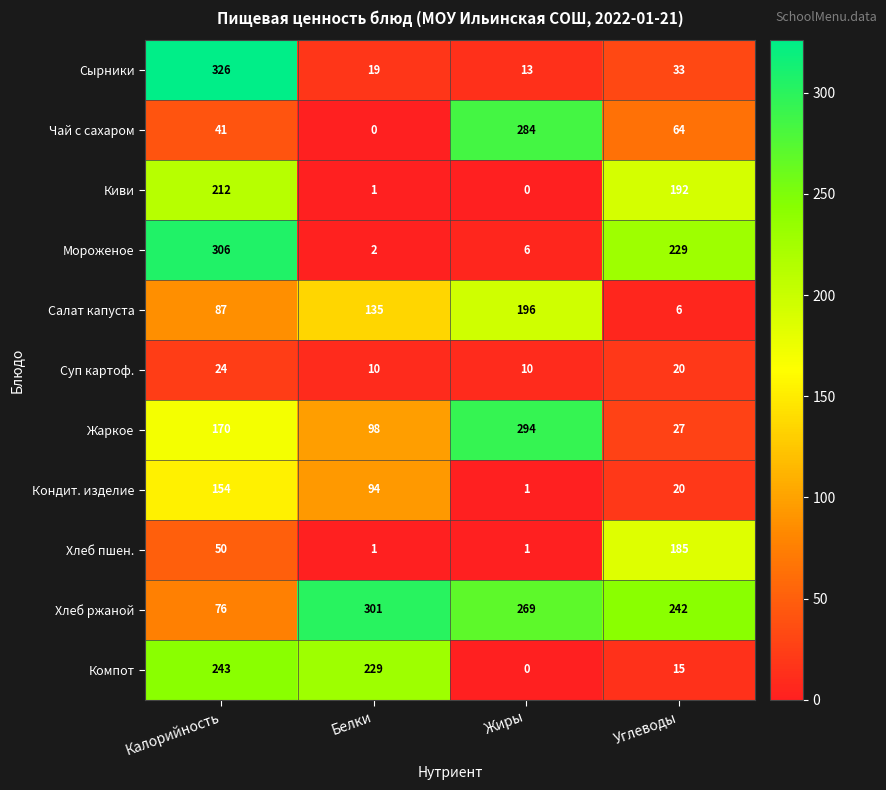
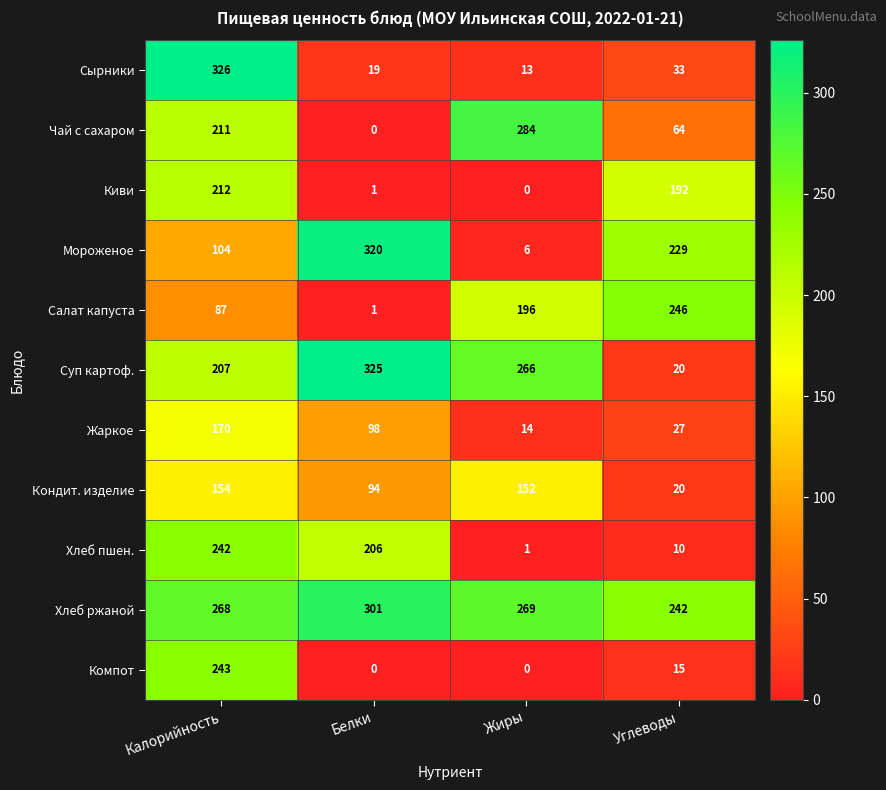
  {
    "Сырники": {
      "Калорийность": 326,
      "Белки": 19,
      "Жиры": 13,
      "Углеводы": 33
    },
    "Чай с сахаром": {
-     "Калорийность": 41,
+     "Калорийность": 211,
      "Белки": 0,
      "Жиры": 284,
      "Углеводы": 64
    },
    "Киви": {
      "Калорийность": 212,
      "Белки": 1,
      "Жиры": 0,
      "Углеводы": 192
    },
    "Мороженое": {
-     "Калорийность": 306,
-     "Белки": 2,
+     "Калорийность": 104,
+     "Белки": 320,
      "Жиры": 6,
      "Углеводы": 229
    },
    "Салат капуста": {
      "Калорийность": 87,
-     "Белки": 135,
+     "Белки": 1,
      "Жиры": 196,
-     "Углеводы": 6
+     "Углеводы": 246
    },
    "Суп картоф.": {
-     "Калорийность": 24,
-     "Белки": 10,
-     "Жиры": 10,
+     "Калорийность": 207,
+     "Белки": 325,
+     "Жиры": 266,
      "Углеводы": 20
    },
    "Жаркое": {
      "Калорийность": 170,
      "Белки": 98,
-     "Жиры": 294,
+     "Жиры": 14,
      "Углеводы": 27
    },
    "Кондит. изделие": {
      "Калорийность": 154,
      "Белки": 94,
-     "Жиры": 1,
+     "Жиры": 152,
      "Углеводы": 20
    },
    "Хлеб пшен.": {
-     "Калорийность": 50,
-     "Белки": 1,
+     "Калорийность": 242,
+     "Белки": 206,
      "Жиры": 1,
-     "Углеводы": 185
+     "Углеводы": 10
    },
    "Хлеб ржаной": {
-     "Калорийность": 76,
+     "Калорийность": 268,
      "Белки": 301,
      "Жиры": 269,
      "Углеводы": 242
    },
    "Компот": {
      "Калорийность": 243,
-     "Белки": 229,
+     "Белки": 0,
      "Жиры": 0,
      "Углеводы": 15
    }
  }
